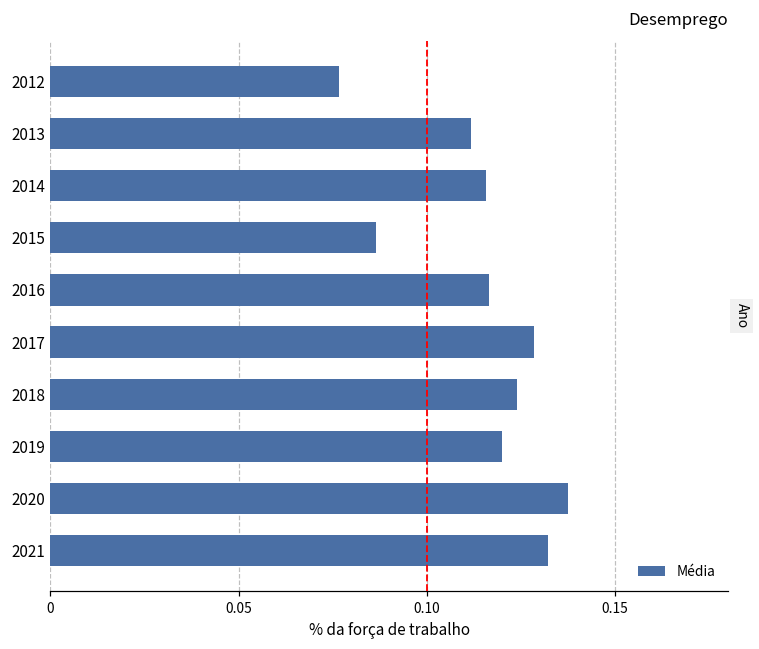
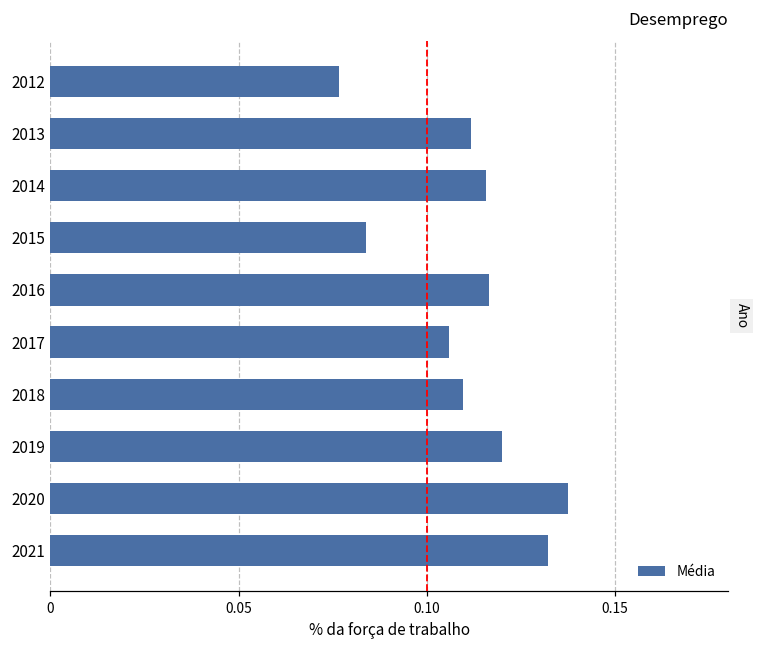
  {
    "2012": 0.077,
    "2013": 0.112,
    "2014": 0.116,
-   "2015": 0.086,
+   "2015": 0.084,
    "2016": 0.116,
-   "2017": 0.128,
-   "2018": 0.124,
+   "2017": 0.106,
+   "2018": 0.110,
    "2019": 0.120,
    "2020": 0.138,
    "2021": 0.132
  }
